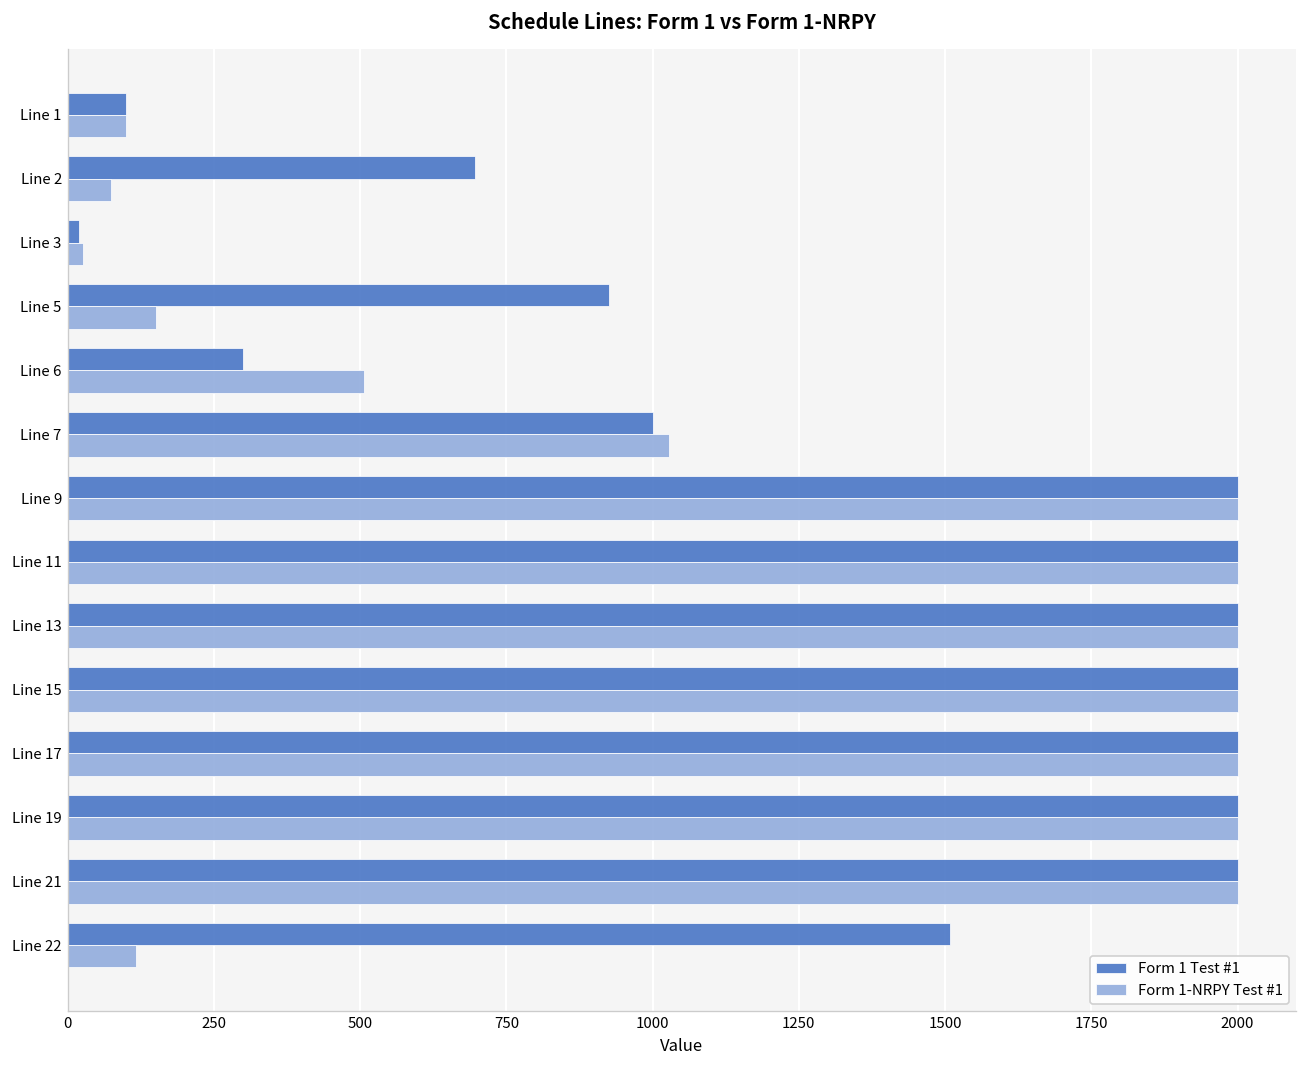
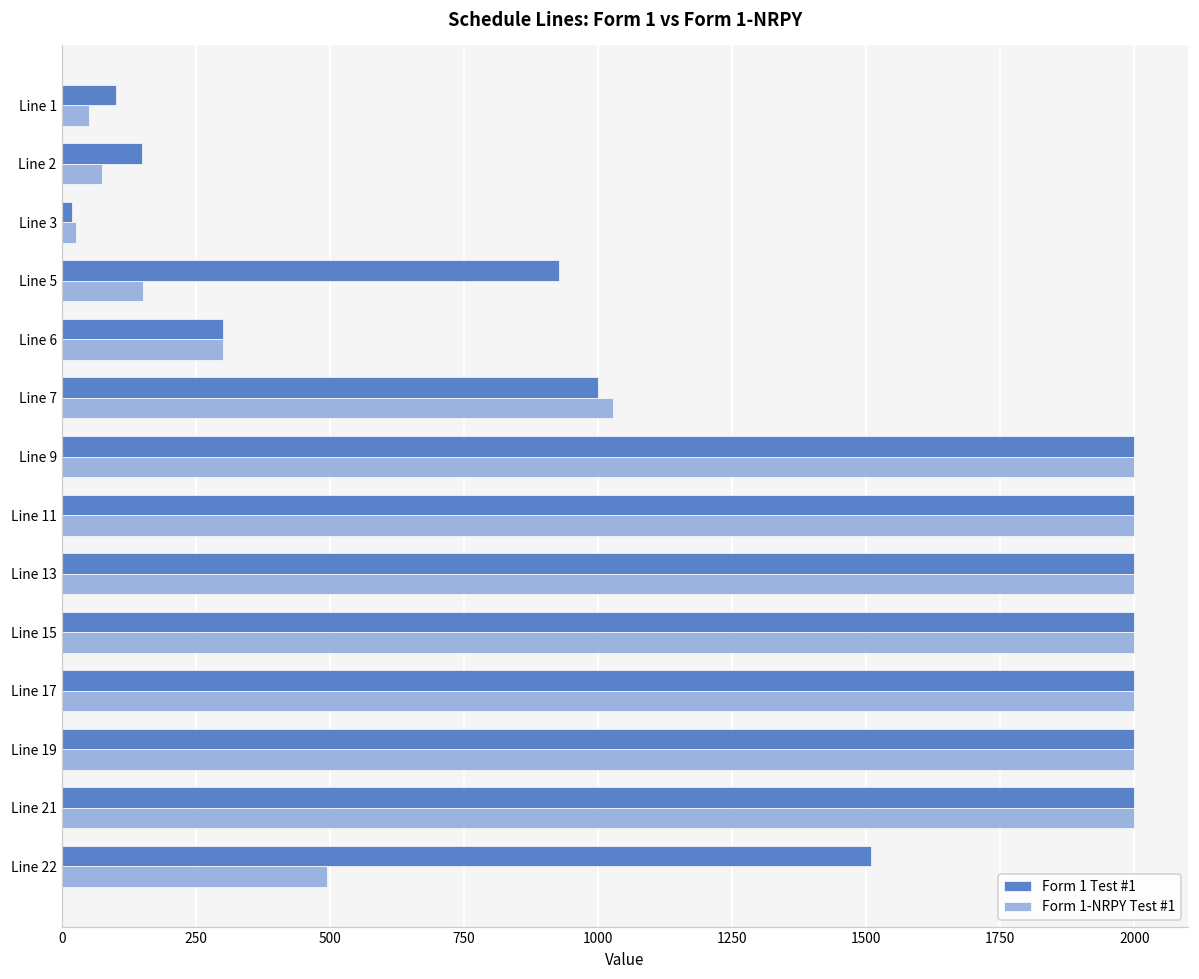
  {
    "Form 1 Test #1": {
      "Line 1": 100,
-     "Line 2": 700,
+     "Line 2": 150,
      "Line 3": 20,
      "Line 5": 930,
      "Line 6": 300,
      "Line 7": 1000,
      "Line 9": 2000,
      "Line 11": 2000,
      "Line 13": 2000,
      "Line 15": 2000,
      "Line 17": 2000,
      "Line 19": 2000,
      "Line 21": 2000,
      "Line 22": 1510
    },
    "Form 1-NRPY Test #1": {
-     "Line 1": 100,
+     "Line 1": 50,
      "Line 2": 70,
      "Line 3": 30,
      "Line 5": 150,
-     "Line 6": 510,
+     "Line 6": 300,
      "Line 7": 1030,
      "Line 9": 2000,
      "Line 11": 2000,
      "Line 13": 2000,
      "Line 15": 2000,
      "Line 17": 2000,
      "Line 19": 2000,
      "Line 21": 2000,
-     "Line 22": 120
+     "Line 22": 490
    }
  }
